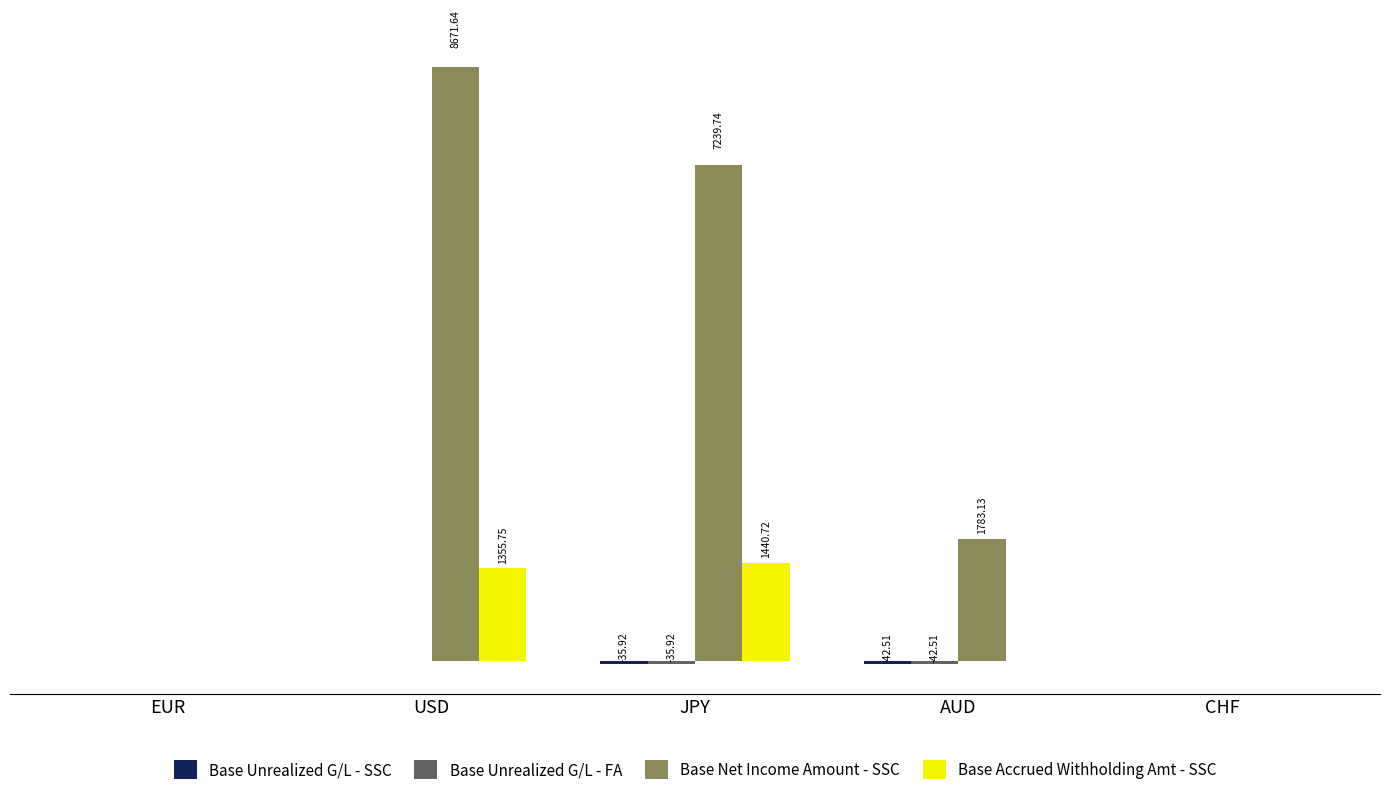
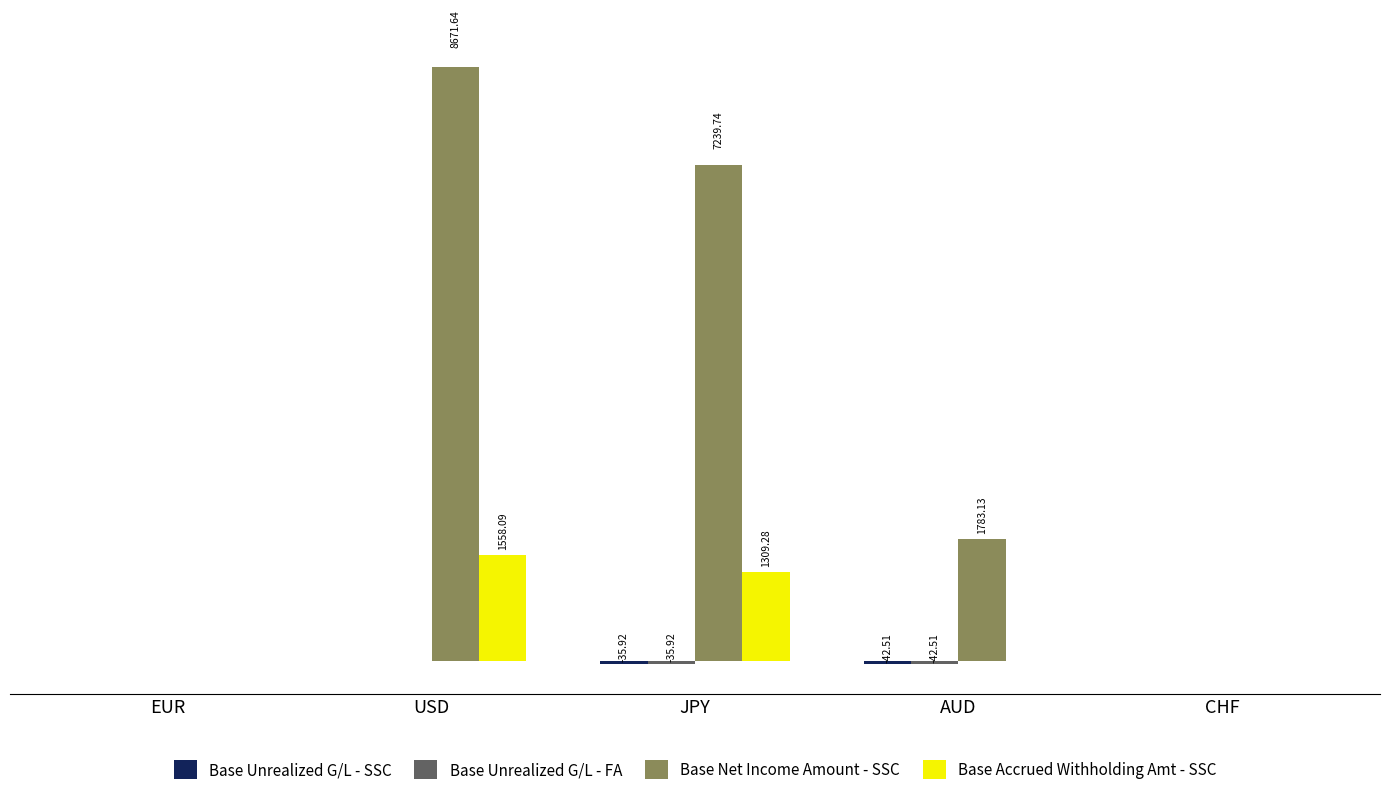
  {
    "Base Unrealized G/L - SSC": {
      "JPY": -35.92,
      "AUD": -42.51
    },
    "Base Accrued Withholding Amt - SSC": {
-     "USD": 1355.75,
-     "JPY": 1440.72
+     "USD": 1558.09,
+     "JPY": 1309.28
    }
  }
